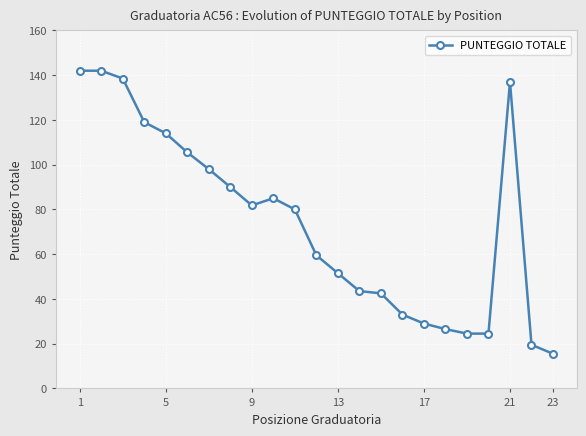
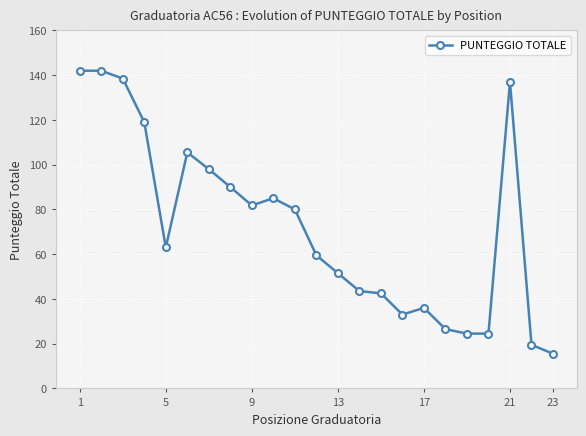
  {
    "1": 142,
-   "5": 114,
+   "5": 63,
    "9": 82,
    "13": 52,
-   "17": 29,
+   "17": 36,
    "21": 137,
    "23": 16
  }
